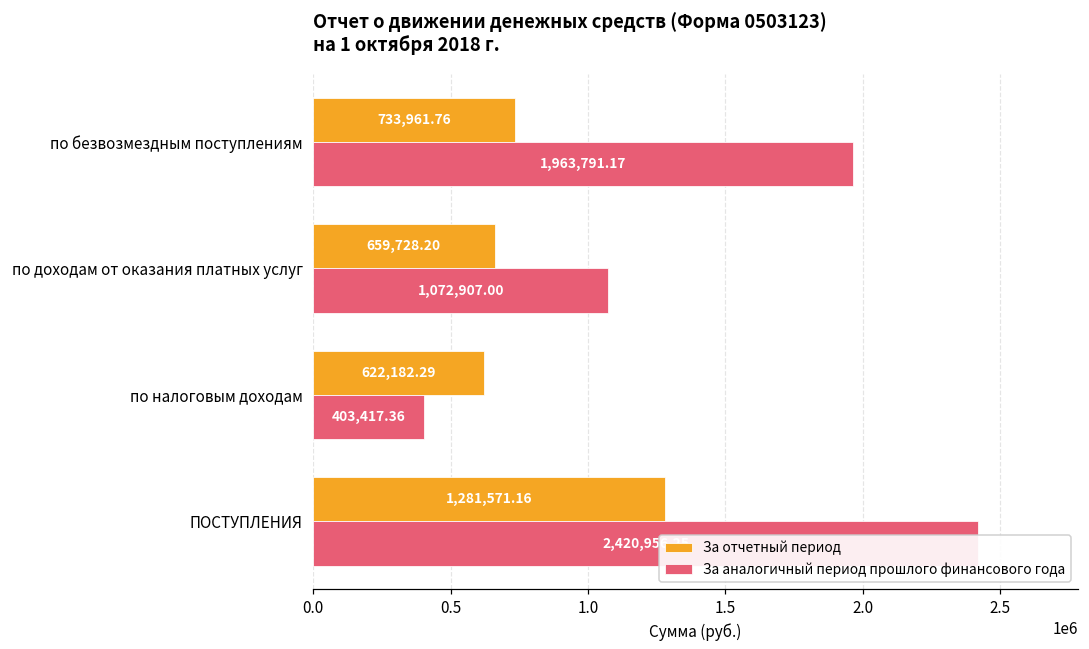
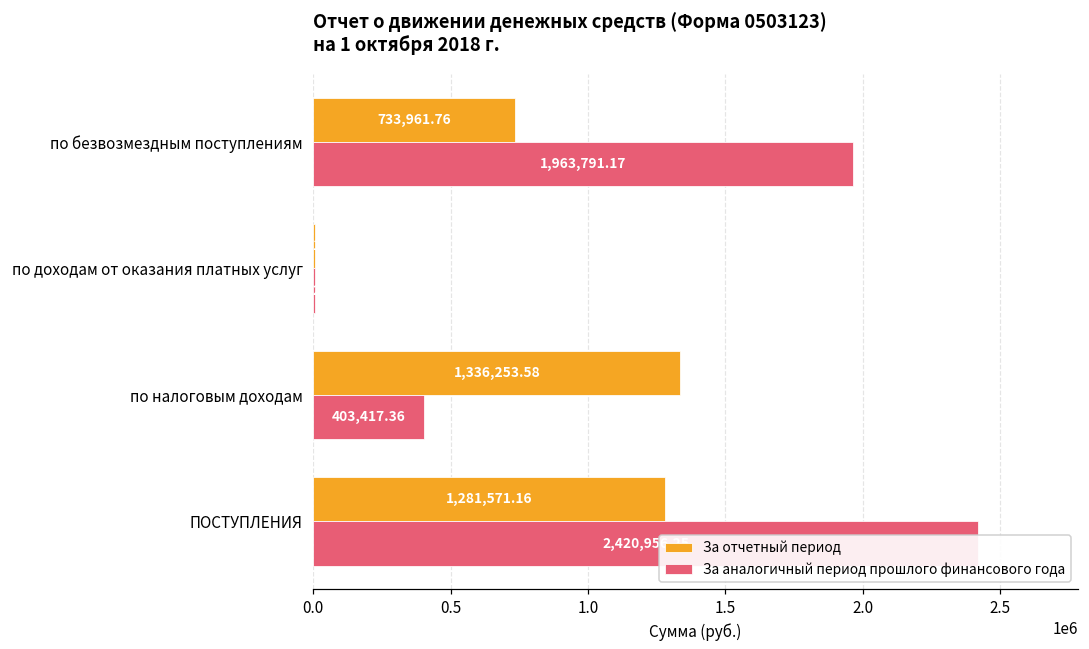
  {
    "За отчетный период": {
      "по безвозмездным поступлениям": "733,961.76",
-     "по доходам от оказания платных услуг": "660000",
-     "по налоговым доходам": "622,182.29",
+     "по доходам от оказания платных услуг": "10000",
+     "по налоговым доходам": "1,336,253.58",
      "ПОСТУПЛЕНИЯ": "1,281,571.16"
    },
    "За аналогичный период прошлого финансового года": {
-     "по доходам от оказания платных услуг": "1070000"
+     "по доходам от оказания платных услуг": "0"
    }
  }
